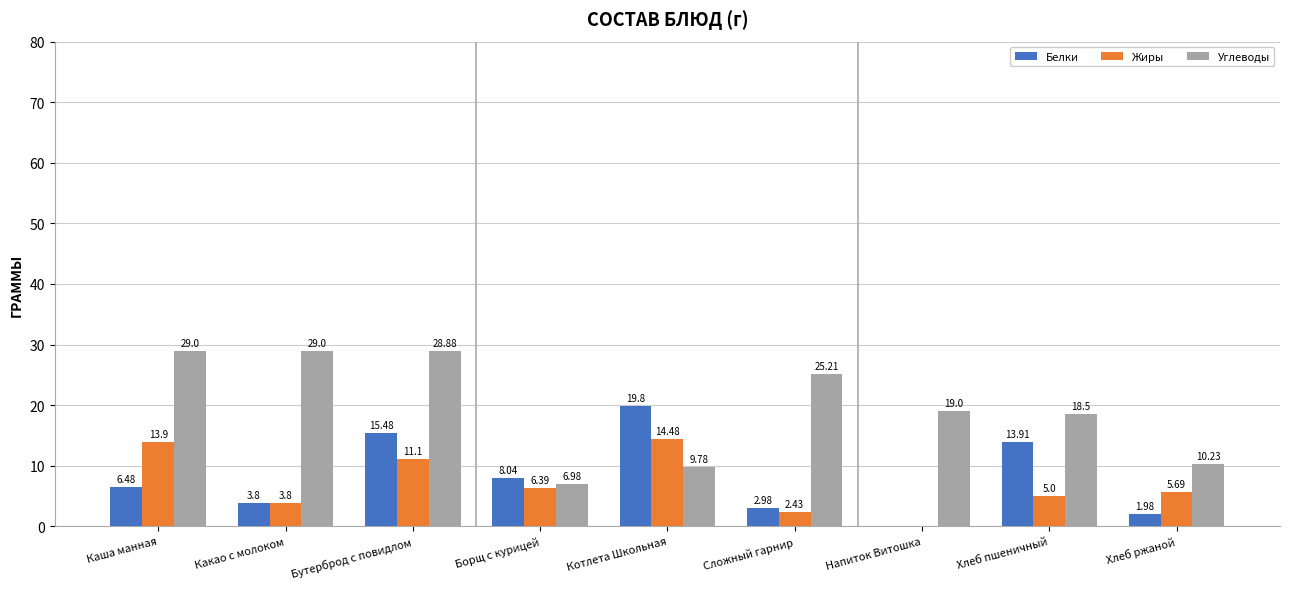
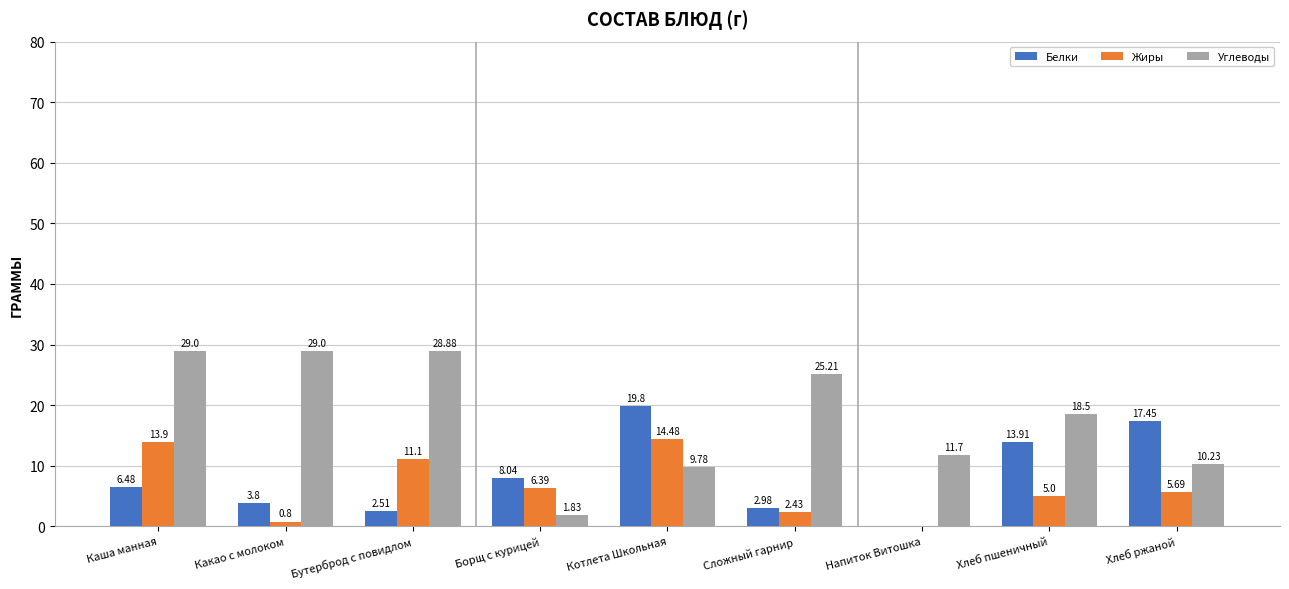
  {
    "Белки": {
      "Каша манная": 6.48,
      "Какао с молоком": 3.8,
-     "Бутерброд с повидлом": 15.48,
+     "Бутерброд с повидлом": 2.51,
      "Борщ с курицей": 8.04,
      "Котлета Школьная": 19.8,
      "Сложный гарнир": 2.98,
      "Хлеб пшеничный": 13.91,
-     "Хлеб ржаной": 1.98
+     "Хлеб ржаной": 17.45
    },
    "Жиры": {
      "Каша манная": 13.9,
-     "Какао с молоком": 3.8,
+     "Какао с молоком": 0.8,
      "Бутерброд с повидлом": 11.1,
      "Борщ с курицей": 6.39,
      "Котлета Школьная": 14.48,
      "Сложный гарнир": 2.43,
      "Хлеб пшеничный": 5.0,
      "Хлеб ржаной": 5.69
    },
    "Углеводы": {
      "Каша манная": 29.0,
      "Какао с молоком": 29.0,
      "Бутерброд с повидлом": 28.88,
-     "Борщ с курицей": 6.98,
+     "Борщ с курицей": 1.83,
      "Котлета Школьная": 9.78,
      "Сложный гарнир": 25.21,
-     "Напиток Витошка": 19.0,
+     "Напиток Витошка": 11.7,
      "Хлеб пшеничный": 18.5,
      "Хлеб ржаной": 10.23
    }
  }
